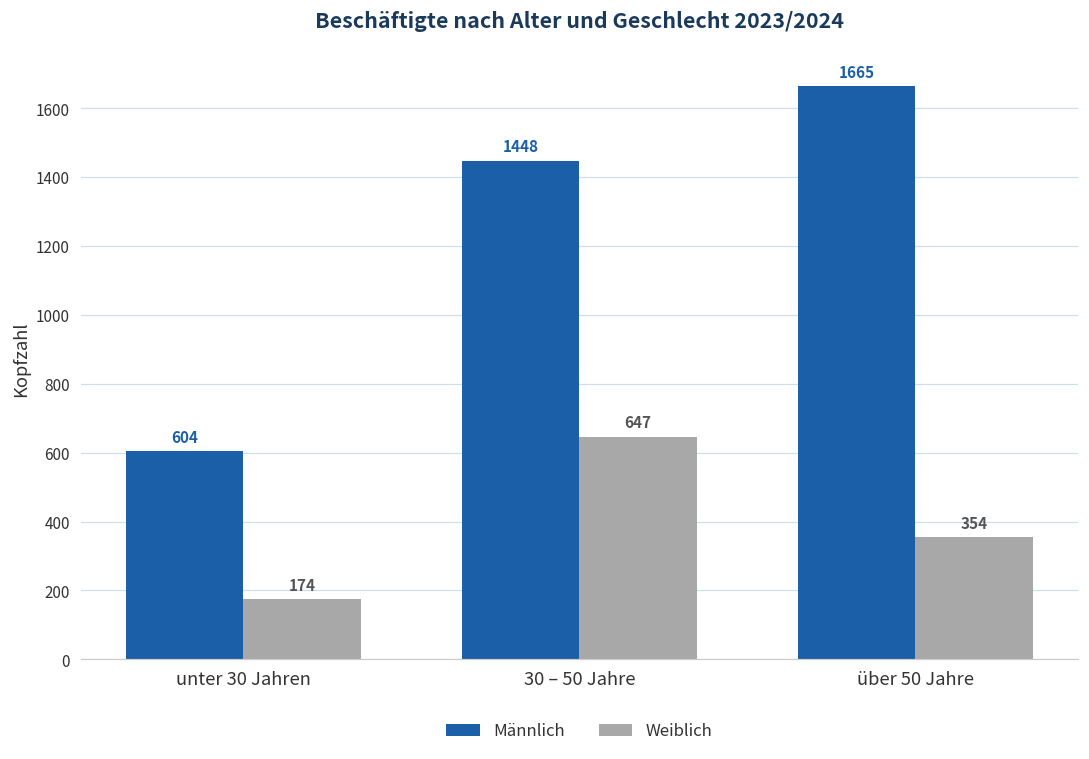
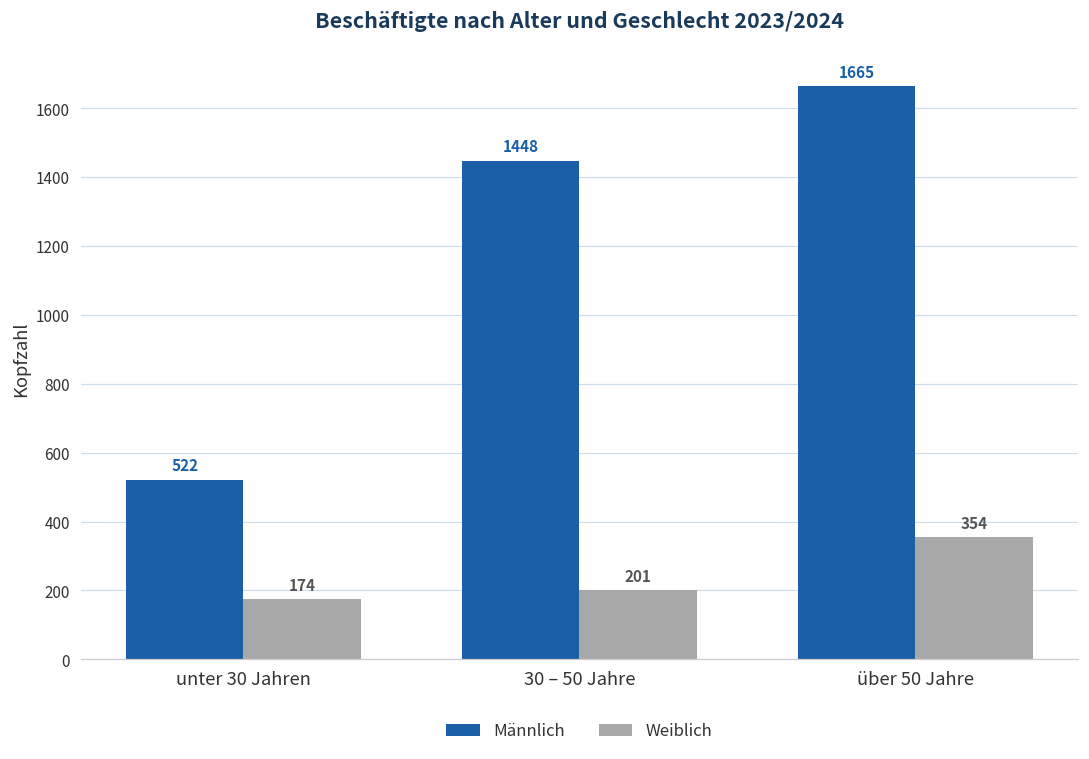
  {
    "Männlich": {
-     "unter 30 Jahren": 604,
+     "unter 30 Jahren": 522,
      "30 – 50 Jahre": 1448,
      "über 50 Jahre": 1665
    },
    "Weiblich": {
      "unter 30 Jahren": 174,
-     "30 – 50 Jahre": 647,
+     "30 – 50 Jahre": 201,
      "über 50 Jahre": 354
    }
  }
